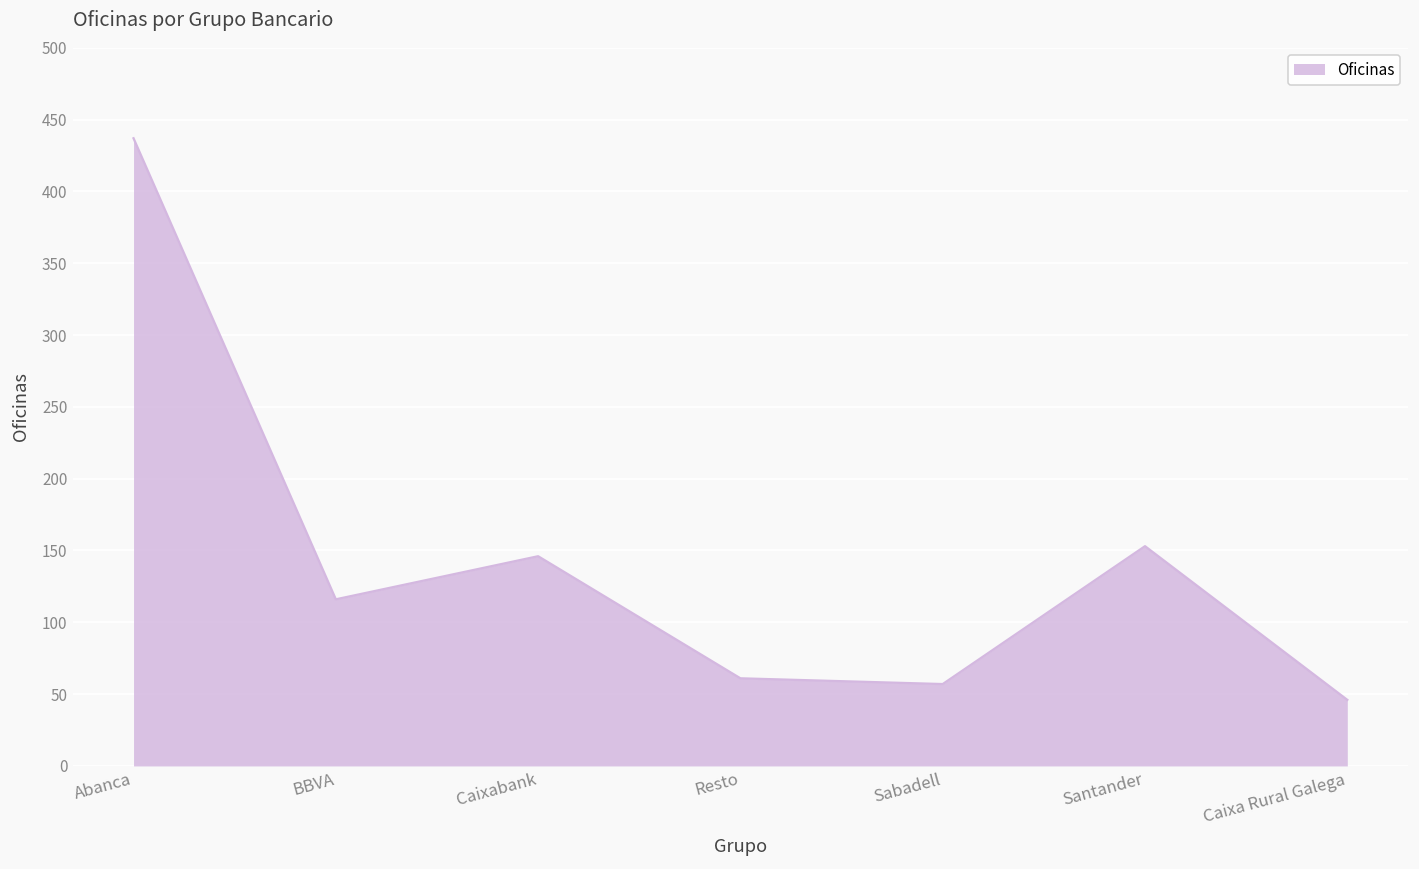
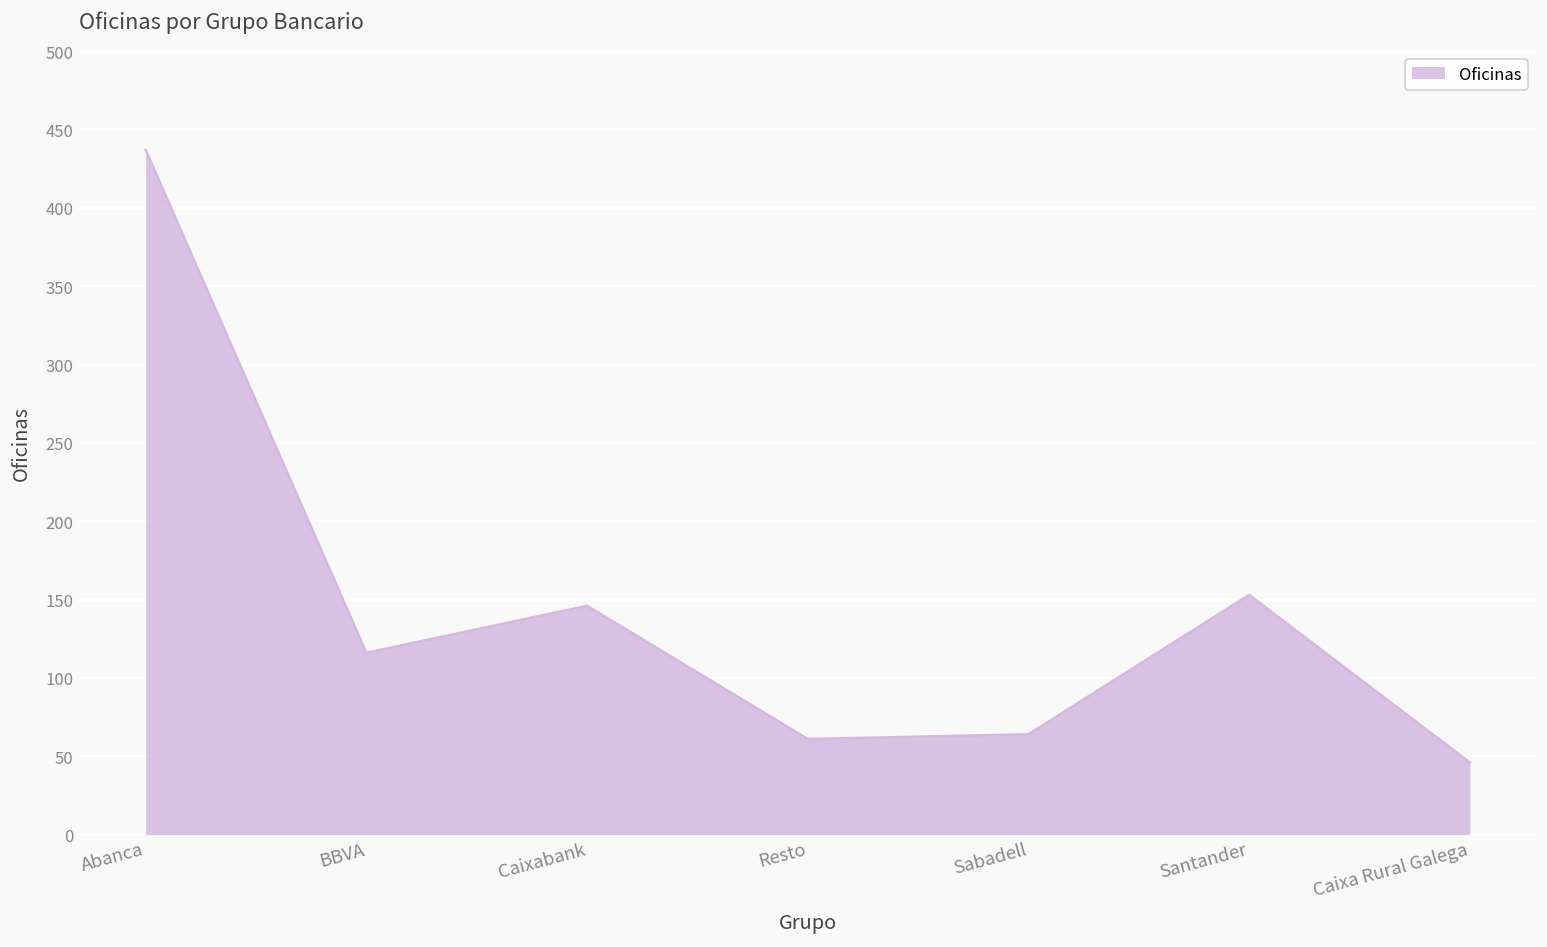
  {
    "Abanca": 437,
    "BBVA": 116,
    "Caixabank": 146,
    "Resto": 61,
-   "Sabadell": 57,
+   "Sabadell": 64,
    "Santander": 153,
    "Caixa Rural Galega": 46
  }
